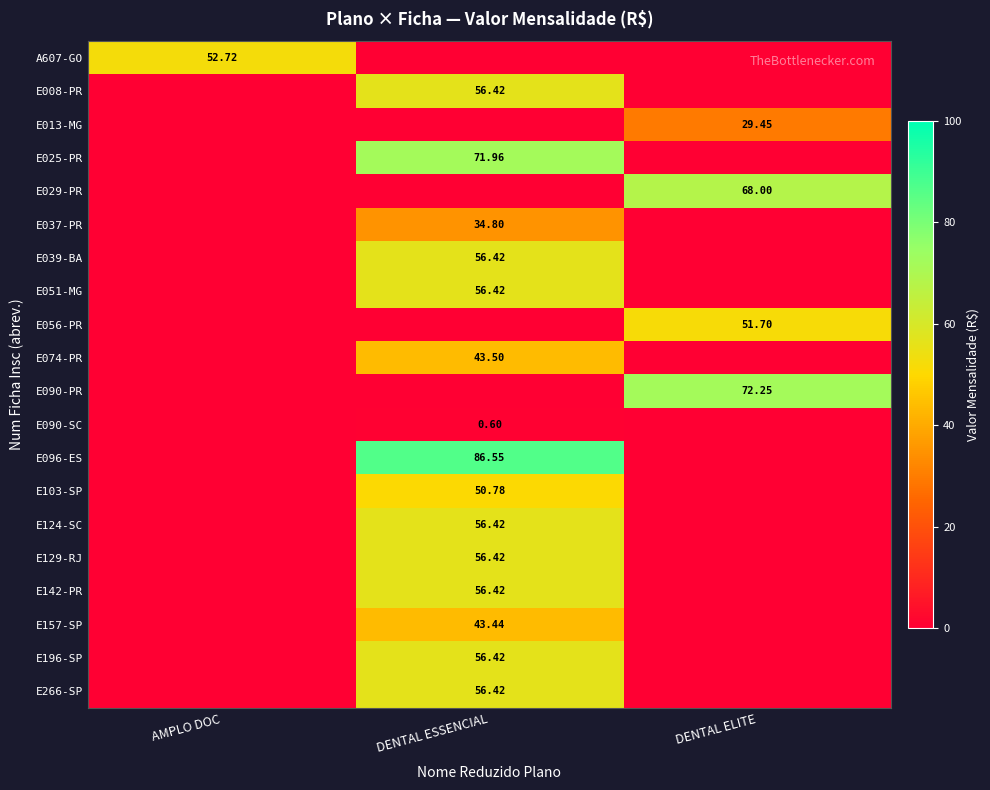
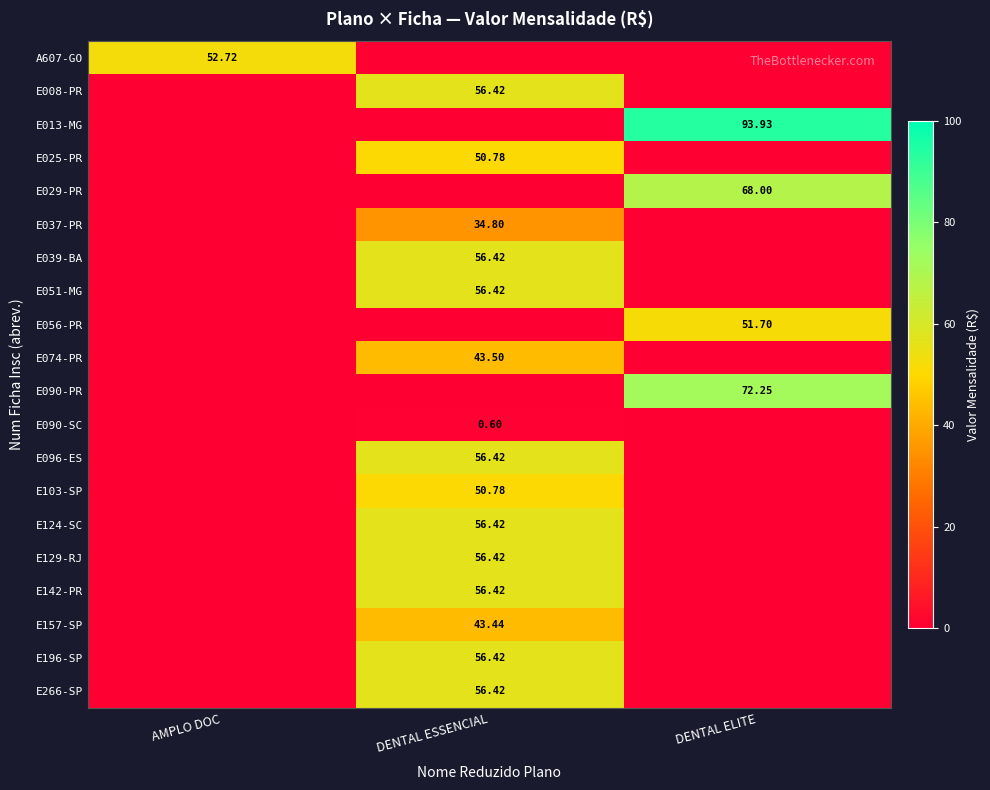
  {
    "A607-GO": {
      "AMPLO DOC": 52.72
    },
    "E008-PR": {
      "DENTAL ESSENCIAL": 56.42
    },
    "E013-MG": {
-     "DENTAL ELITE": 29.45
+     "DENTAL ELITE": 93.93
    },
    "E025-PR": {
-     "DENTAL ESSENCIAL": 71.96
+     "DENTAL ESSENCIAL": 50.78
    },
    "E029-PR": {
      "DENTAL ELITE": 68.00
    },
    "E037-PR": {
      "DENTAL ESSENCIAL": 34.80
    },
    "E039-BA": {
      "DENTAL ESSENCIAL": 56.42
    },
    "E051-MG": {
      "DENTAL ESSENCIAL": 56.42
    },
    "E056-PR": {
      "DENTAL ELITE": 51.70
    },
    "E074-PR": {
      "DENTAL ESSENCIAL": 43.50
    },
    "E090-PR": {
      "DENTAL ELITE": 72.25
    },
    "E090-SC": {
      "DENTAL ESSENCIAL": 0.60
    },
    "E096-ES": {
-     "DENTAL ESSENCIAL": 86.55
+     "DENTAL ESSENCIAL": 56.42
    },
    "E103-SP": {
      "DENTAL ESSENCIAL": 50.78
    },
    "E124-SC": {
      "DENTAL ESSENCIAL": 56.42
    },
    "E129-RJ": {
      "DENTAL ESSENCIAL": 56.42
    },
    "E142-PR": {
      "DENTAL ESSENCIAL": 56.42
    },
    "E157-SP": {
      "DENTAL ESSENCIAL": 43.44
    },
    "E196-SP": {
      "DENTAL ESSENCIAL": 56.42
    },
    "E266-SP": {
      "DENTAL ESSENCIAL": 56.42
    }
  }
